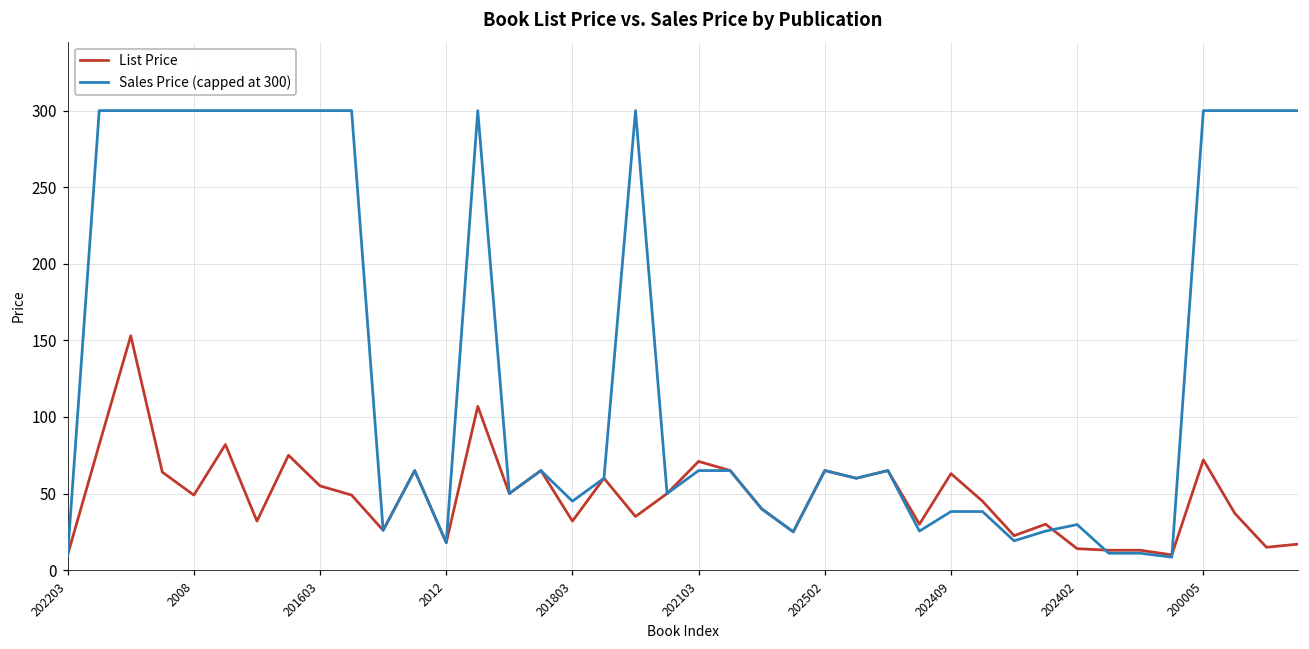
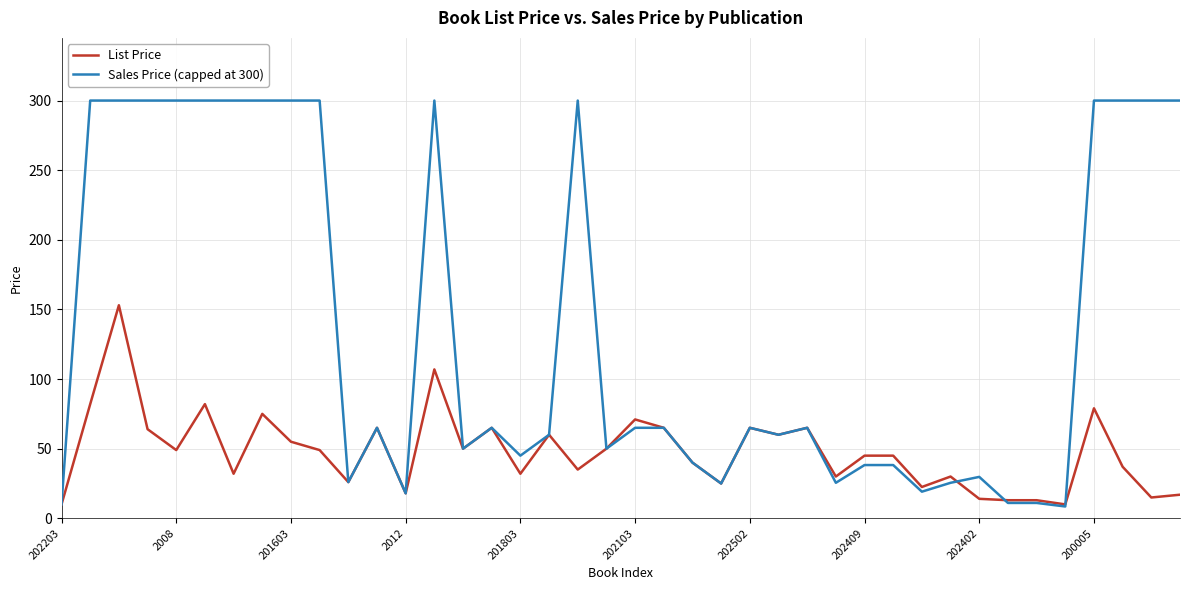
  {
    "List Price": {
      "2008": 49,
      "201603": 55,
      "201803": 32,
      "202103": 71,
-     "202409": 63,
+     "202409": 45,
      "202402": 14,
-     "200005": 72
+     "200005": 79
    },
    "Sales Price (capped at 300)": {
      "2008": 300,
      "201603": 300,
      "201803": 45,
      "202103": 65,
      "202409": 38,
      "202402": 30,
      "200005": 300
    }
  }
